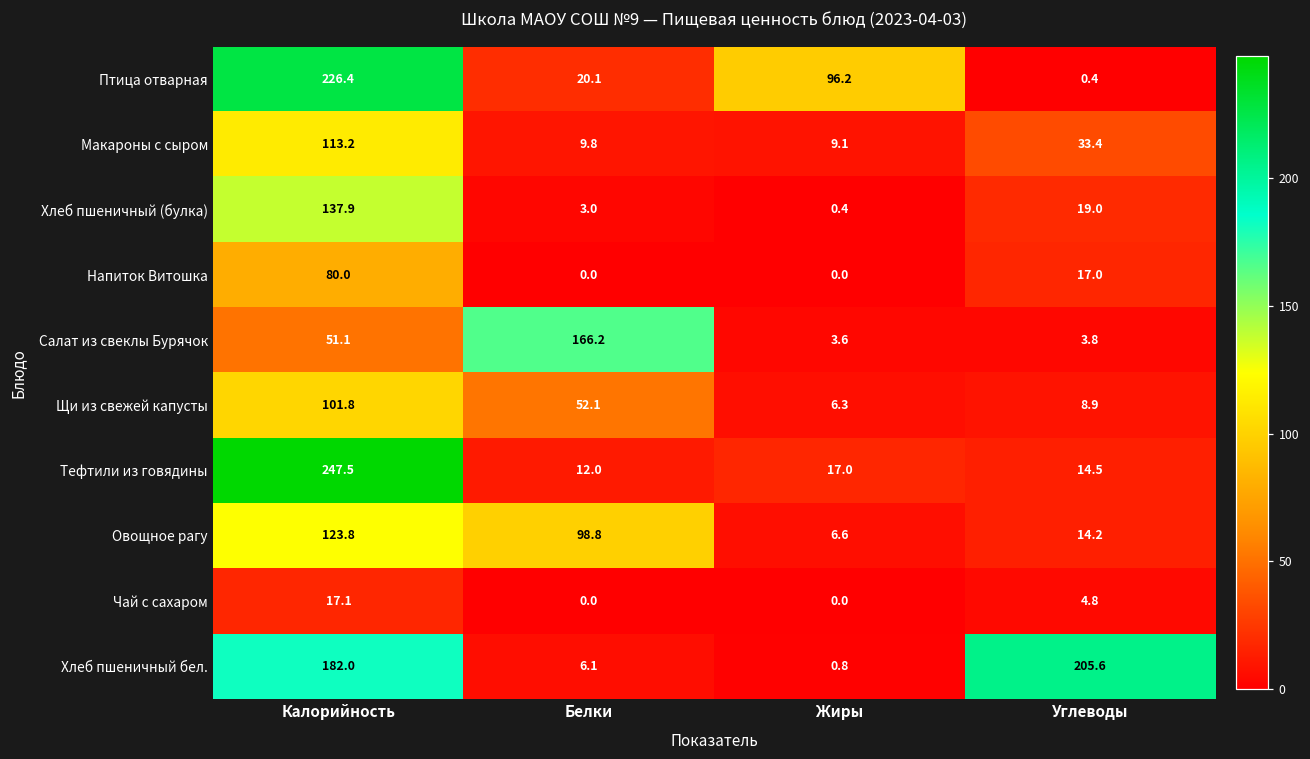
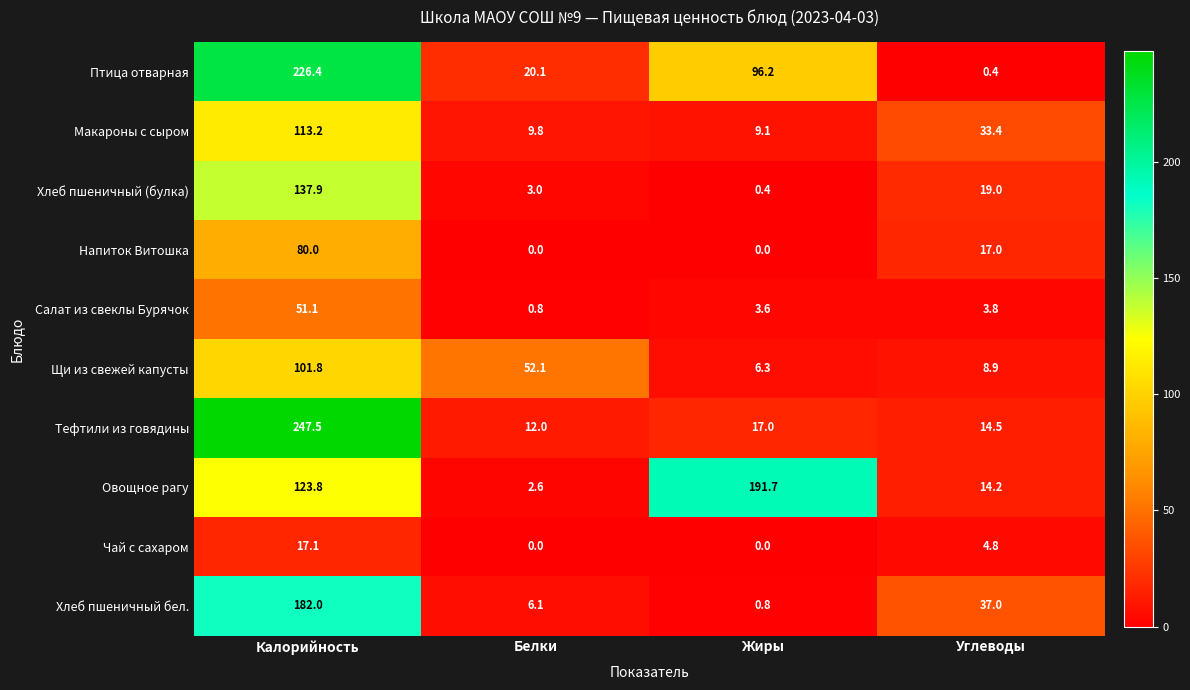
  {
    "Птица отварная": {
      "Калорийность": 226.4,
      "Белки": 20.1,
      "Жиры": 96.2,
      "Углеводы": 0.4
    },
    "Макароны с сыром": {
      "Калорийность": 113.2,
      "Белки": 9.8,
      "Жиры": 9.1,
      "Углеводы": 33.4
    },
    "Хлеб пшеничный (булка)": {
      "Калорийность": 137.9,
      "Белки": 3.0,
      "Жиры": 0.4,
      "Углеводы": 19.0
    },
    "Напиток Витошка": {
      "Калорийность": 80.0,
      "Белки": 0.0,
      "Жиры": 0.0,
      "Углеводы": 17.0
    },
    "Салат из свеклы Бурячок": {
      "Калорийность": 51.1,
-     "Белки": 166.2,
+     "Белки": 0.8,
      "Жиры": 3.6,
      "Углеводы": 3.8
    },
    "Щи из свежей капусты": {
      "Калорийность": 101.8,
      "Белки": 52.1,
      "Жиры": 6.3,
      "Углеводы": 8.9
    },
    "Тефтили из говядины": {
      "Калорийность": 247.5,
      "Белки": 12.0,
      "Жиры": 17.0,
      "Углеводы": 14.5
    },
    "Овощное рагу": {
      "Калорийность": 123.8,
-     "Белки": 98.8,
-     "Жиры": 6.6,
+     "Белки": 2.6,
+     "Жиры": 191.7,
      "Углеводы": 14.2
    },
    "Чай с сахаром": {
      "Калорийность": 17.1,
      "Белки": 0.0,
      "Жиры": 0.0,
      "Углеводы": 4.8
    },
    "Хлеб пшеничный бел.": {
      "Калорийность": 182.0,
      "Белки": 6.1,
      "Жиры": 0.8,
-     "Углеводы": 205.6
+     "Углеводы": 37.0
    }
  }
